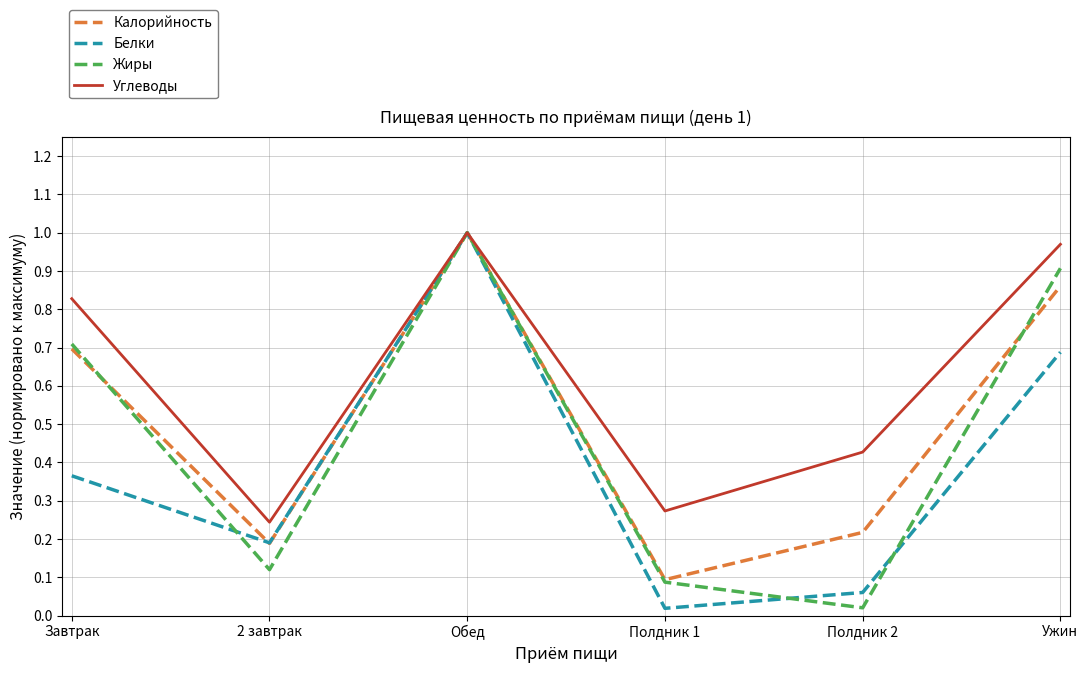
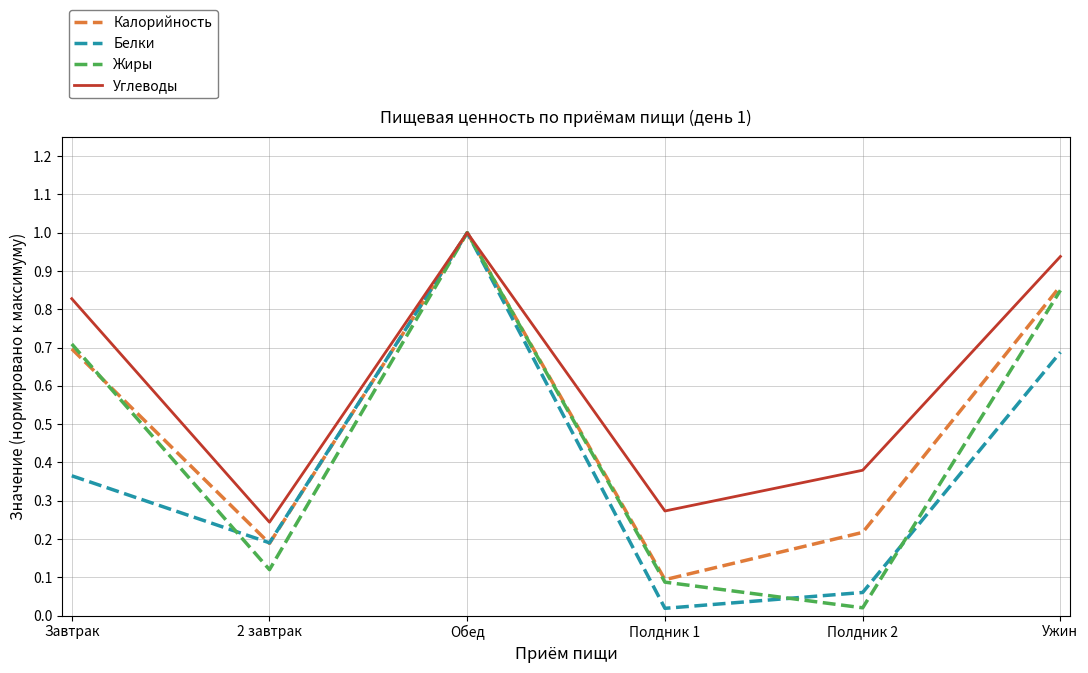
  {
    "Калорийность": {
      "Завтрак": 0.70,
      "Полдник 2": 0.22,
      "Ужин": 0.86
    },
    "Белки": {
      "Завтрак": 0.37,
      "Полдник 1": 0.02,
      "Полдник 2": 0.06,
      "Ужин": 0.69
    },
    "Жиры": {
      "Завтрак": 0.71,
      "2 завтрак": 0.12,
      "Полдник 2": 0.02,
-     "Ужин": 0.91
+     "Ужин": 0.85
    },
    "Углеводы": {
      "Завтрак": 0.83,
      "2 завтрак": 0.24,
      "Полдник 1": 0.27,
-     "Полдник 2": 0.43,
-     "Ужин": 0.97
+     "Полдник 2": 0.38,
+     "Ужин": 0.94
    }
  }
